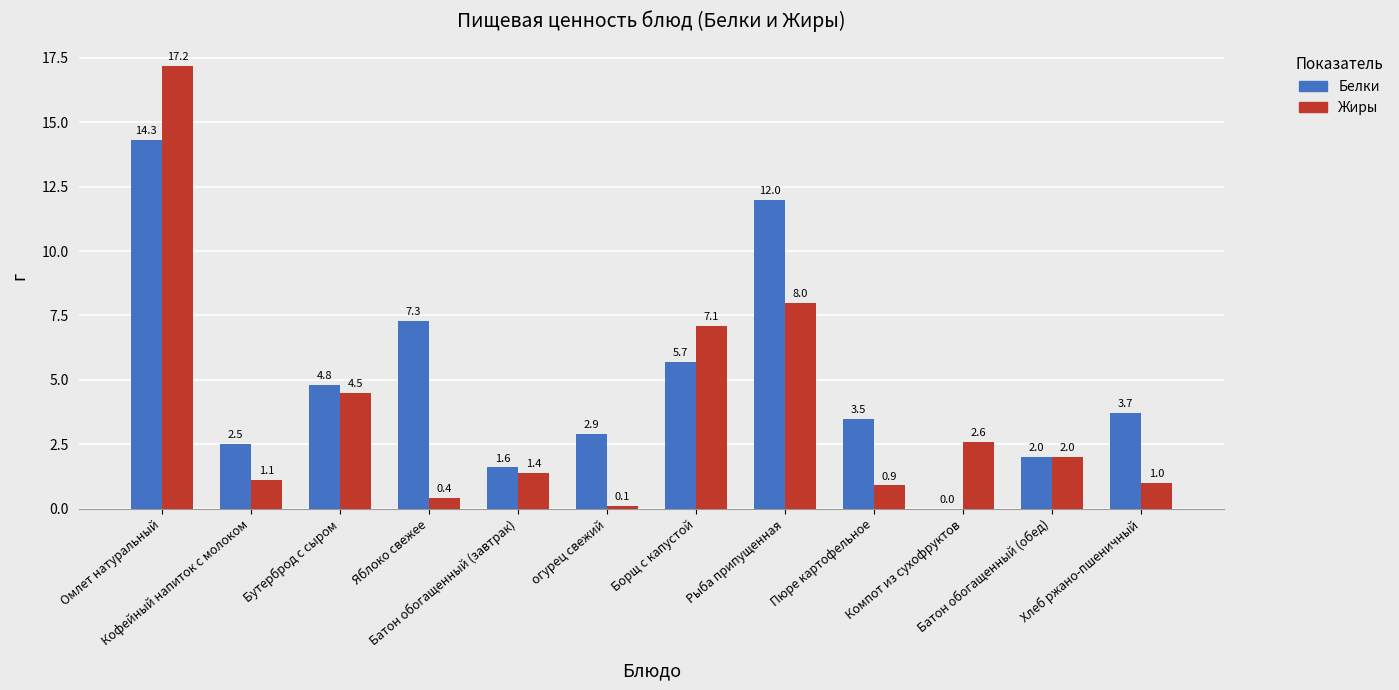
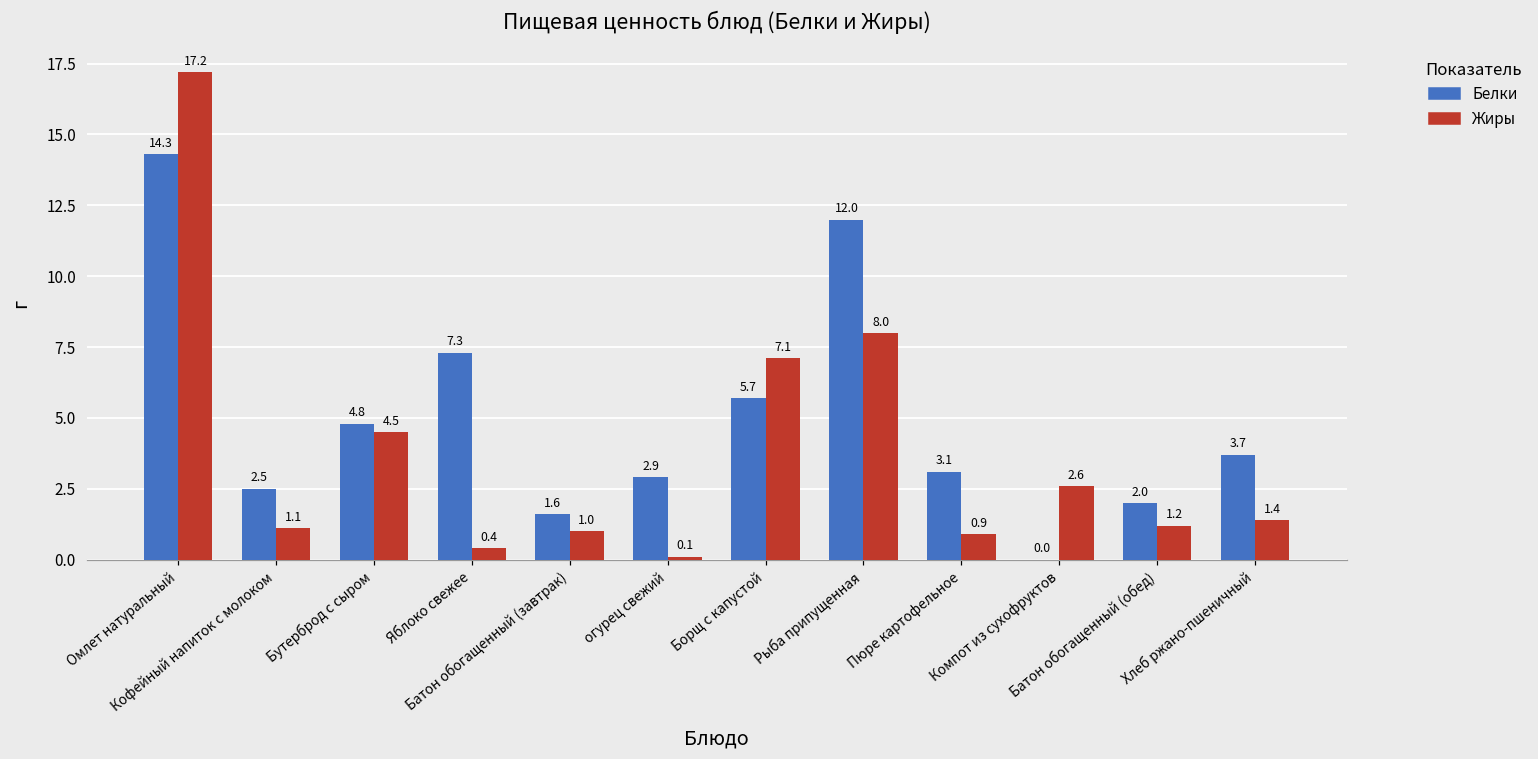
  {
    "Белки": {
      "Омлет натуральный": 14.3,
      "Кофейный напиток с молоком": 2.5,
      "Бутерброд с сыром": 4.8,
      "Яблоко свежее": 7.3,
      "Батон обогащенный (завтрак)": 1.6,
      "огурец свежий": 2.9,
      "Борщ с капустой": 5.7,
      "Рыба припущенная": 12.0,
-     "Пюре картофельное": 3.5,
+     "Пюре картофельное": 3.1,
      "Компот из сухофруктов": 0.0,
      "Батон обогащенный (обед)": 2.0,
      "Хлеб ржано-пшеничный": 3.7
    },
    "Жиры": {
      "Омлет натуральный": 17.2,
      "Кофейный напиток с молоком": 1.1,
      "Бутерброд с сыром": 4.5,
      "Яблоко свежее": 0.4,
-     "Батон обогащенный (завтрак)": 1.4,
+     "Батон обогащенный (завтрак)": 1.0,
      "огурец свежий": 0.1,
      "Борщ с капустой": 7.1,
      "Рыба припущенная": 8.0,
      "Пюре картофельное": 0.9,
      "Компот из сухофруктов": 2.6,
-     "Батон обогащенный (обед)": 2.0,
-     "Хлеб ржано-пшеничный": 1.0
+     "Батон обогащенный (обед)": 1.2,
+     "Хлеб ржано-пшеничный": 1.4
    }
  }
